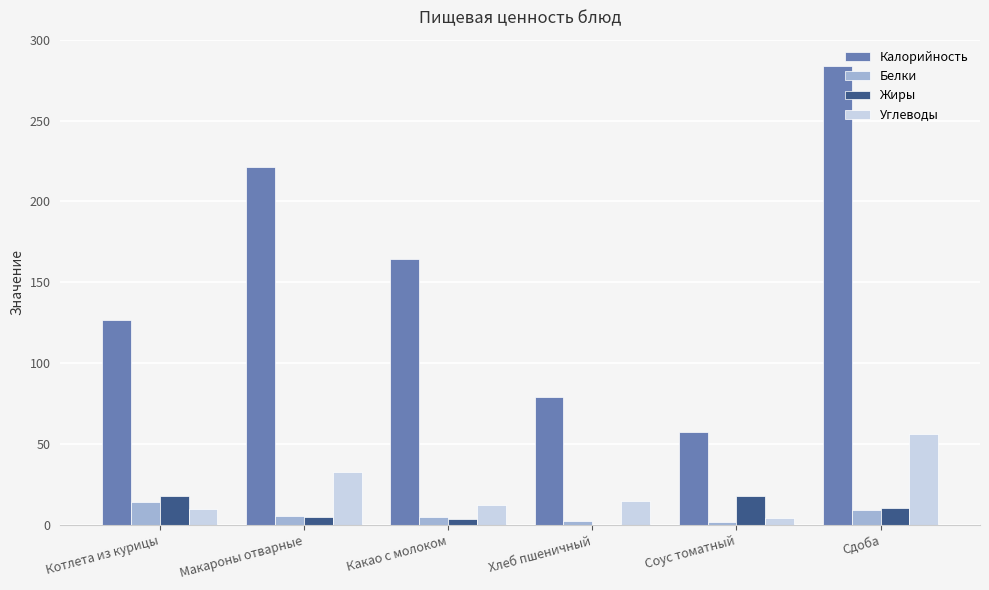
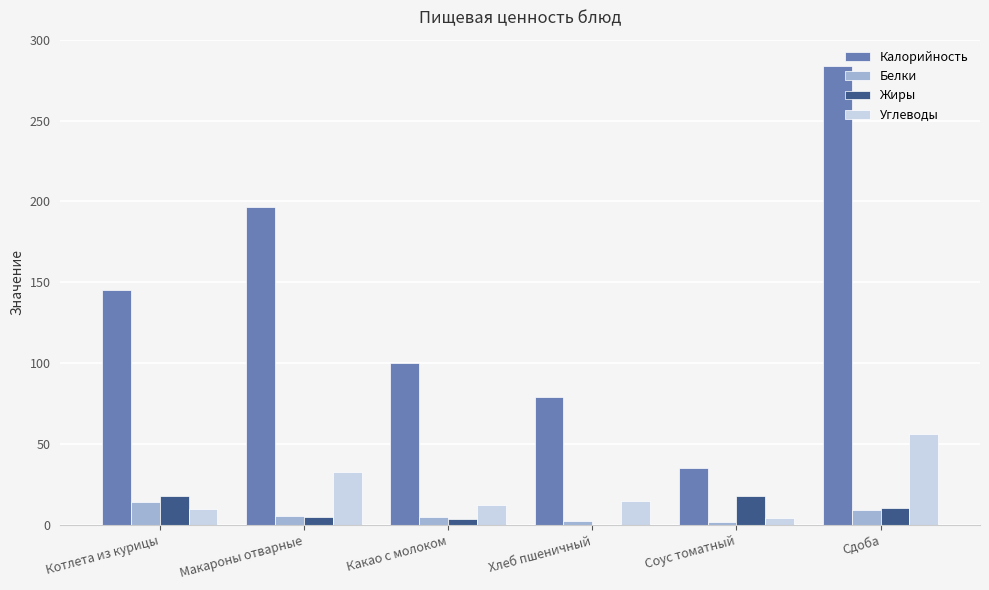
  {
    "Калорийность": {
-     "Котлета из курицы": 127,
-     "Макароны отварные": 221,
-     "Какао с молоком": 165,
+     "Котлета из курицы": 145,
+     "Макароны отварные": 197,
+     "Какао с молоком": 100,
      "Хлеб пшеничный": 79,
-     "Соус томатный": 57,
+     "Соус томатный": 35,
      "Сдоба": 284
    },
    "Жиры": {
      "Котлета из курицы": 18,
      "Макароны отварные": 5,
      "Какао с молоком": 4,
      "Соус томатный": 18,
      "Сдоба": 10
    }
  }
